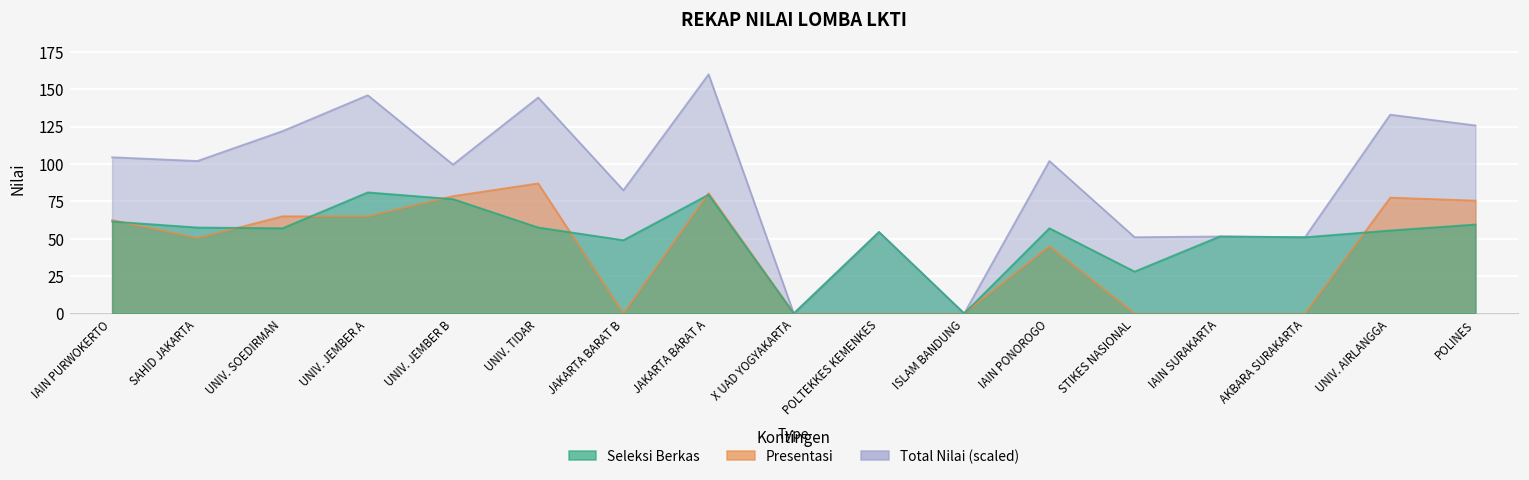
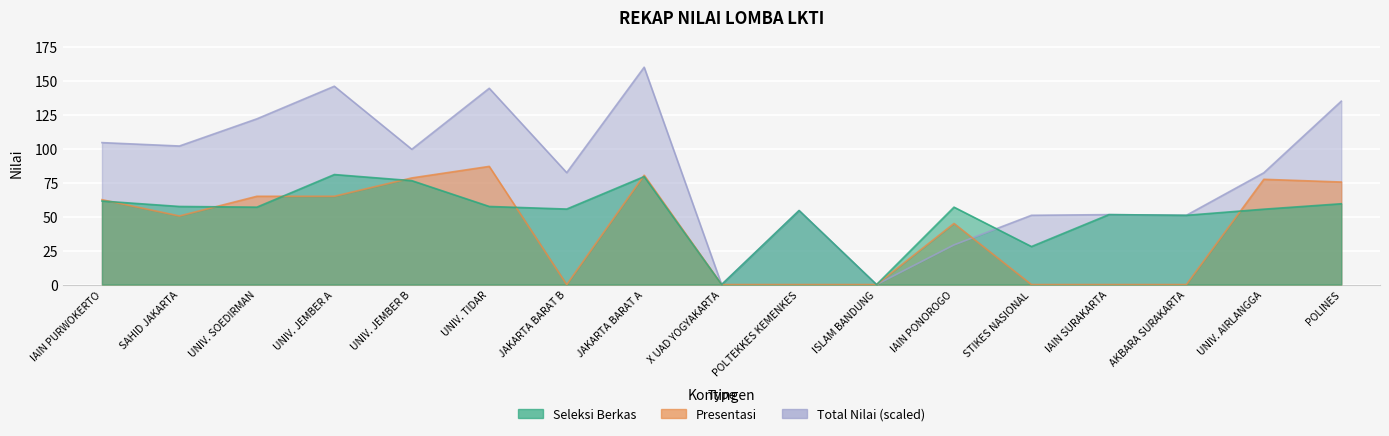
  {
    "Total Nilai (scaled)": {
      "IAIN PURWOKERTO": 105,
      "SAHID JAKARTA": 102,
      "UNIV. SOEDIRMAN": 122,
      "UNIV. JEMBER A": 146,
      "UNIV. JEMBER B": 100,
      "UNIV. TIDAR": 145,
      "JAKARTA BARAT B": 82,
      "JAKARTA BARAT A": 160,
-     "IAIN PONOROGO": 102,
+     "IAIN PONOROGO": 29,
      "STIKES NASIONAL": 51,
-     "UNIV. AIRLANGGA": 133,
-     "POLINES": 126
+     "UNIV. AIRLANGGA": 82,
+     "POLINES": 135
    },
    "Presentasi": {
      "SAHID JAKARTA": 51,
      "UNIV. SOEDIRMAN": 65,
      "UNIV. JEMBER A": 65,
      "UNIV. JEMBER B": 79,
      "UNIV. TIDAR": 87,
      "JAKARTA BARAT B": 0,
      "POLTEKKES KEMENKES": 0,
      "IAIN PONOROGO": 45,
      "STIKES NASIONAL": 0,
      "IAIN SURAKARTA": 0,
      "AKBARA SURAKARTA": 0,
      "UNIV. AIRLANGGA": 78,
      "POLINES": 76
    },
    "Seleksi Berkas": {
      "SAHID JAKARTA": 58,
      "UNIV. SOEDIRMAN": 57,
      "UNIV. JEMBER A": 81,
      "UNIV. JEMBER B": 77,
      "UNIV. TIDAR": 58,
-     "JAKARTA BARAT B": 49,
+     "JAKARTA BARAT B": 56,
      "IAIN PONOROGO": 57,
      "STIKES NASIONAL": 28,
      "UNIV. AIRLANGGA": 56,
      "POLINES": 60
    }
  }
